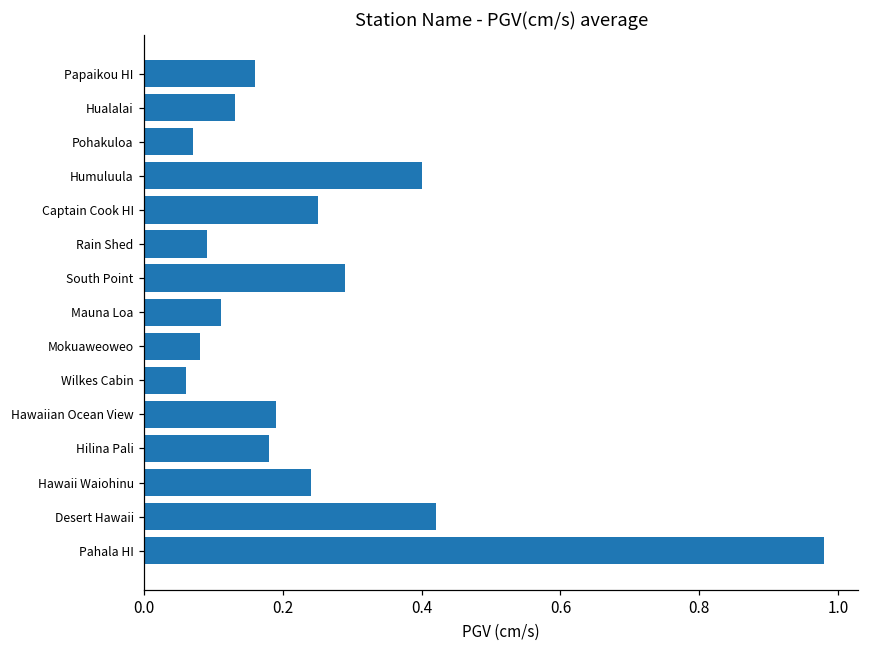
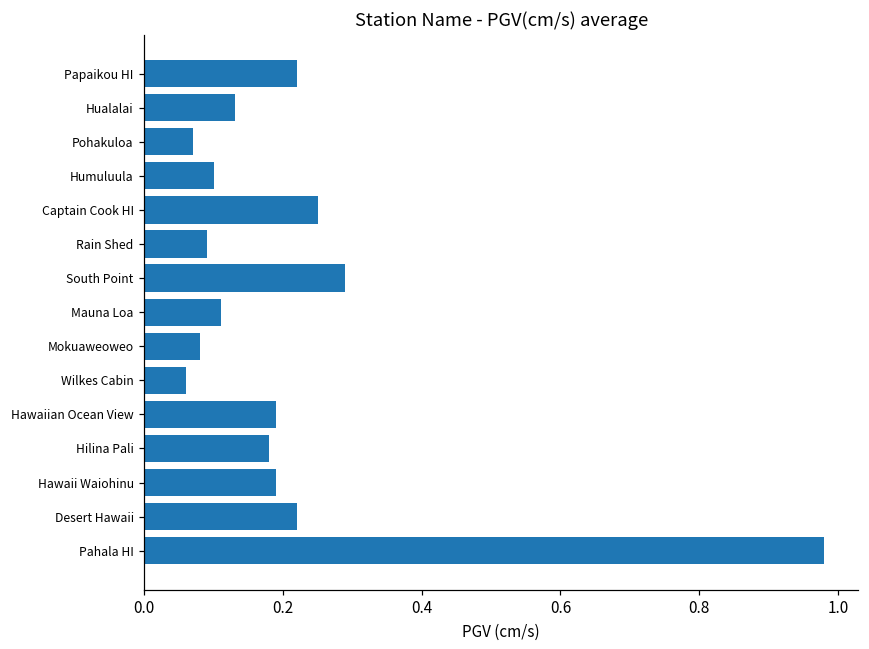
  {
-   "Papaikou HI": 0.16,
+   "Papaikou HI": 0.22,
    "Hualalai": 0.13,
    "Pohakuloa": 0.07,
-   "Humuluula": 0.4,
+   "Humuluula": 0.1,
    "Captain Cook HI": 0.25,
    "Rain Shed": 0.09,
    "South Point": 0.29,
    "Mauna Loa": 0.11,
    "Mokuaweoweo": 0.08,
    "Wilkes Cabin": 0.06,
    "Hawaiian Ocean View": 0.19,
    "Hilina Pali": 0.18,
-   "Hawaii Waiohinu": 0.24,
-   "Desert Hawaii": 0.42,
+   "Hawaii Waiohinu": 0.19,
+   "Desert Hawaii": 0.22,
    "Pahala HI": 0.98
  }
